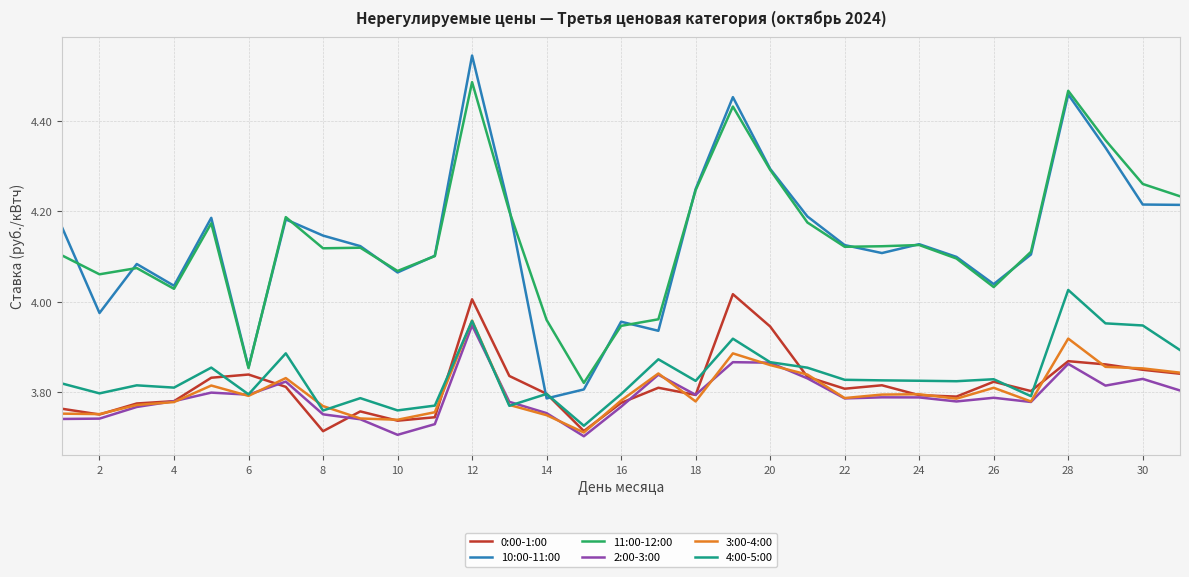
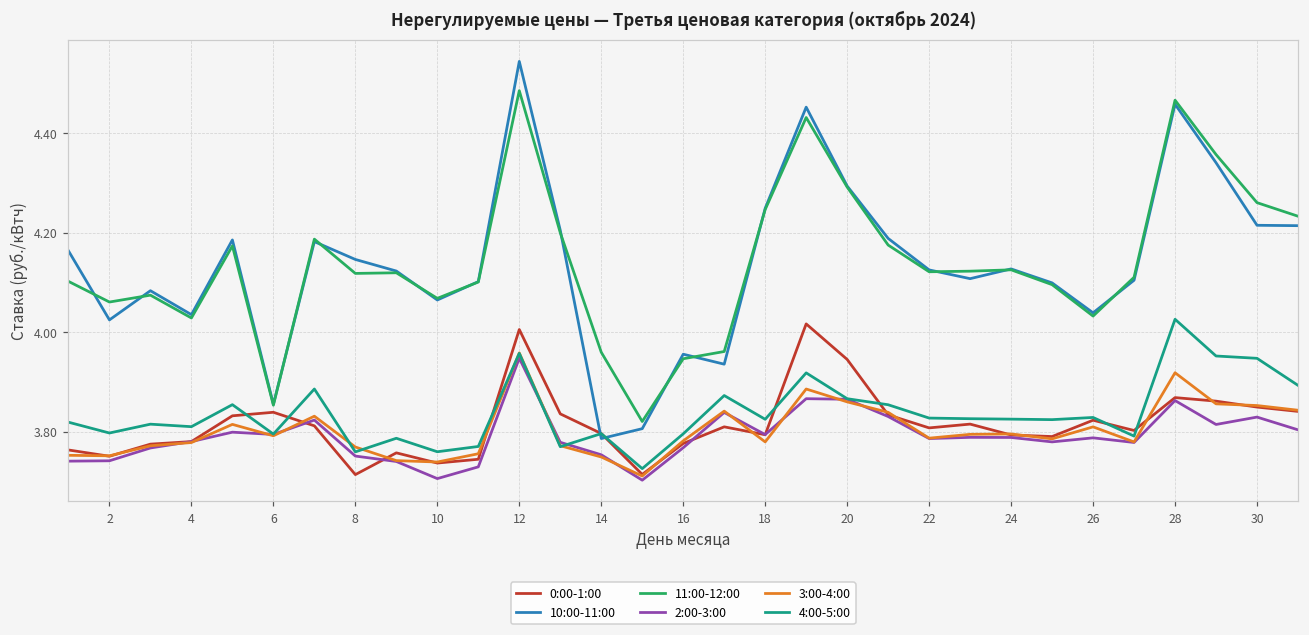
  {
    "0:00-1:00": {
      "6": 3.84,
      "8": 3.71,
      "12": 4.01,
      "20": 3.95,
      "22": 3.81,
      "28": 3.87
    },
    "10:00-11:00": {
-     "2": 3.98,
+     "2": 4.02,
      "4": 4.04,
      "8": 4.15,
      "12": 4.54,
      "14": 3.79,
      "16": 3.96,
      "26": 4.04,
      "28": 4.46,
      "30": 4.22
    },
    "2:00-3:00": {
      "2": 3.74,
      "8": 3.75,
      "10": 3.71,
      "12": 3.95,
      "16": 3.77,
      "26": 3.79,
      "28": 3.86,
      "30": 3.83
    },
    "3:00-4:00": {
      "8": 3.77,
      "18": 3.78,
      "26": 3.81,
      "28": 3.92
    }
  }
